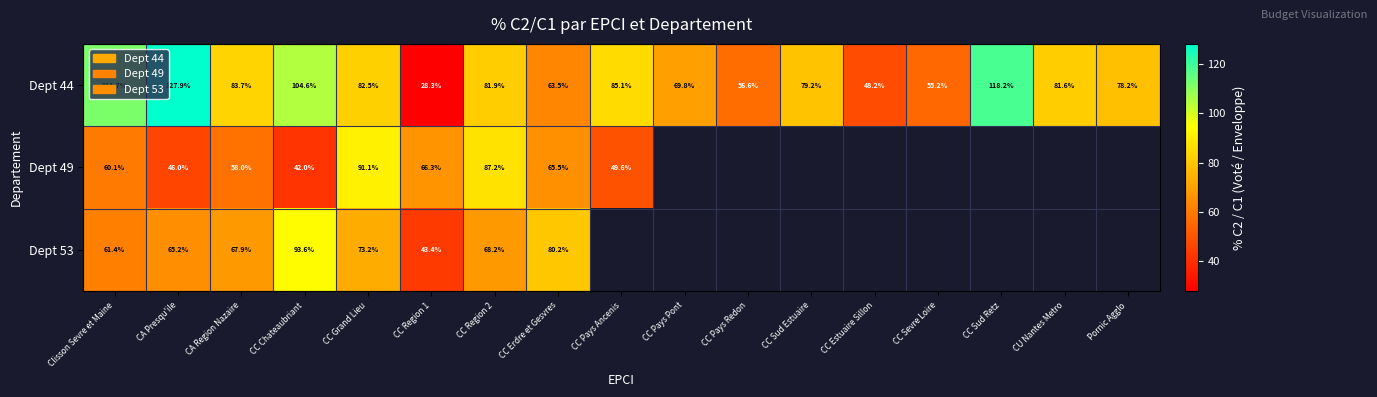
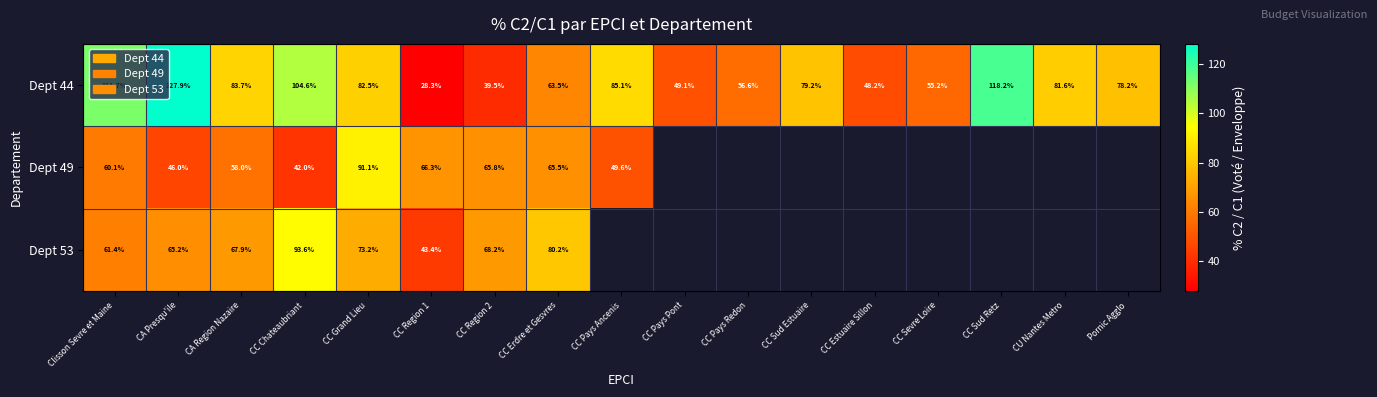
  {
    "Dept 44": {
      "CA Region Nazaire": "83.7%",
      "CC Chateaubriant": "104.6%",
      "CC Grand Lieu": "82.5%",
      "CC Region 1": "28.3%",
-     "CC Region 2": "81.9%",
+     "CC Region 2": "39.5%",
      "CC Erdre et Gesvres": "63.5%",
      "CC Pays Ancenis": "85.1%",
-     "CC Pays Pont": "69.8%",
+     "CC Pays Pont": "49.1%",
      "CC Pays Redon": "56.6%",
      "CC Sud Estuaire": "79.2%",
      "CC Estuaire Sillon": "48.2%",
      "CC Sevre Loire": "55.2%",
      "CC Sud Retz": "118.2%",
      "CU Nantes Metro": "81.6%",
      "Pornic Agglo": "78.2%"
    },
    "Dept 49": {
      "Clisson Sevre et Maine": "60.1%",
      "CA Presqu'ile": "46.0%",
      "CA Region Nazaire": "58.0%",
      "CC Chateaubriant": "42.0%",
      "CC Grand Lieu": "91.1%",
      "CC Region 1": "66.3%",
-     "CC Region 2": "87.2%",
+     "CC Region 2": "65.8%",
      "CC Erdre et Gesvres": "65.5%",
      "CC Pays Ancenis": "49.6%"
    },
    "Dept 53": {
      "Clisson Sevre et Maine": "61.4%",
      "CA Presqu'ile": "65.2%",
      "CA Region Nazaire": "67.9%",
      "CC Chateaubriant": "93.6%",
      "CC Grand Lieu": "73.2%",
      "CC Region 1": "43.4%",
      "CC Region 2": "68.2%",
      "CC Erdre et Gesvres": "80.2%"
    }
  }
